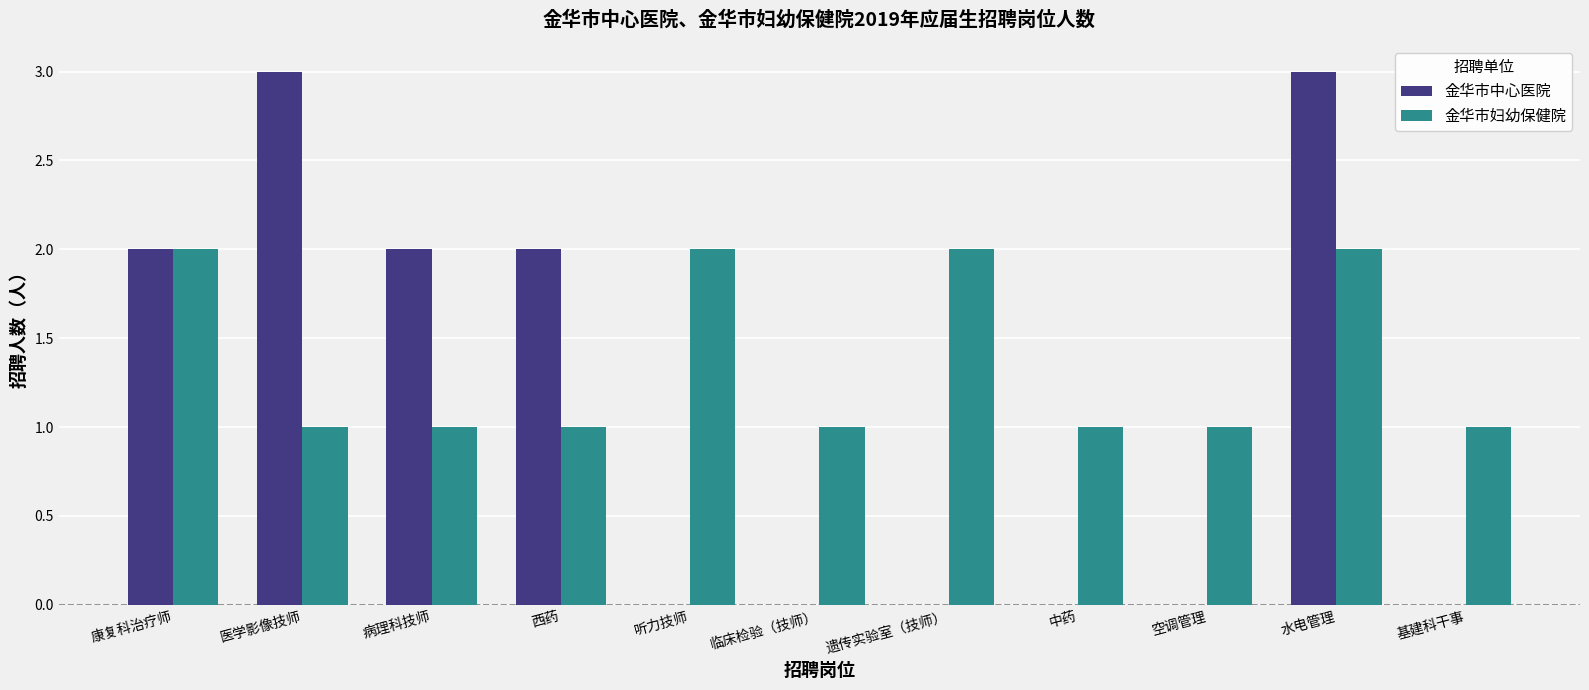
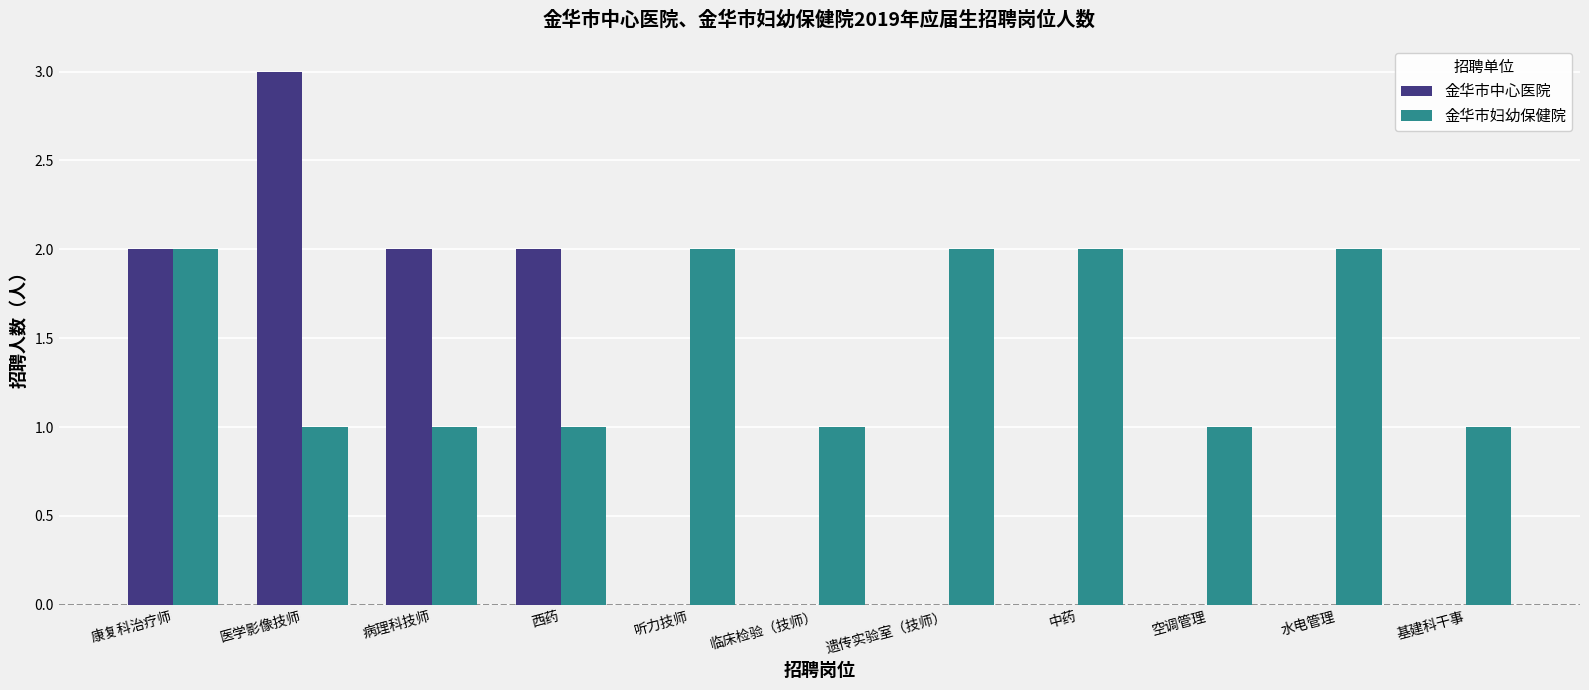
  {
    "金华市中心医院": {
      "康复科治疗师": 2,
      "医学影像技师": 3,
      "病理科技师": 2,
      "西药": 2,
      "听力技师": 0,
      "临床检验（技师）": 0,
      "遗传实验室（技师）": 0,
      "中药": 0,
      "空调管理": 0,
-     "水电管理": 3,
+     "水电管理": 0,
      "基建科干事": 0
    },
    "金华市妇幼保健院": {
      "康复科治疗师": 2,
      "医学影像技师": 1,
      "病理科技师": 1,
      "西药": 1,
      "听力技师": 2,
      "临床检验（技师）": 1,
      "遗传实验室（技师）": 2,
-     "中药": 1,
+     "中药": 2,
      "空调管理": 1,
      "水电管理": 2,
      "基建科干事": 1
    }
  }
